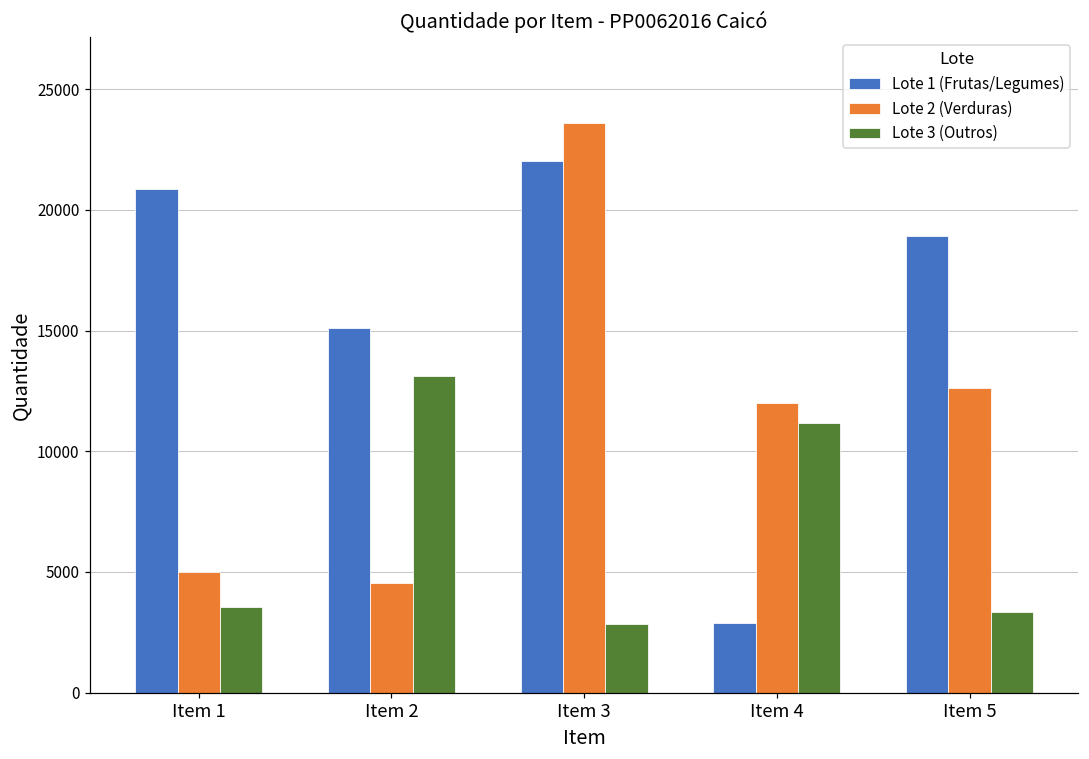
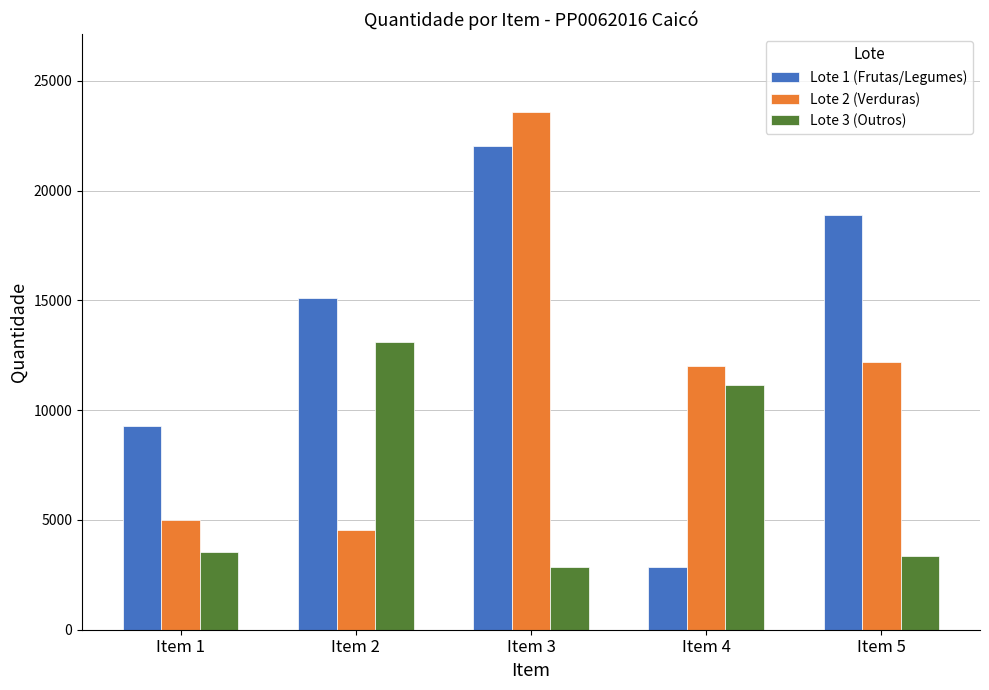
  {
    "Lote 1 (Frutas/Legumes)": {
-     "Item 1": 20900,
+     "Item 1": 9300,
      "Item 2": 15100,
      "Item 3": 22000,
      "Item 4": 2900,
      "Item 5": 18900
    },
    "Lote 2 (Verduras)": {
      "Item 1": 5000,
      "Item 2": 4600,
      "Item 3": 23600,
      "Item 4": 12000,
-     "Item 5": 12600
+     "Item 5": 12200
    },
    "Lote 3 (Outros)": {
      "Item 1": 3600,
      "Item 2": 13100,
      "Item 3": 2900,
      "Item 4": 11200,
      "Item 5": 3300
    }
  }
